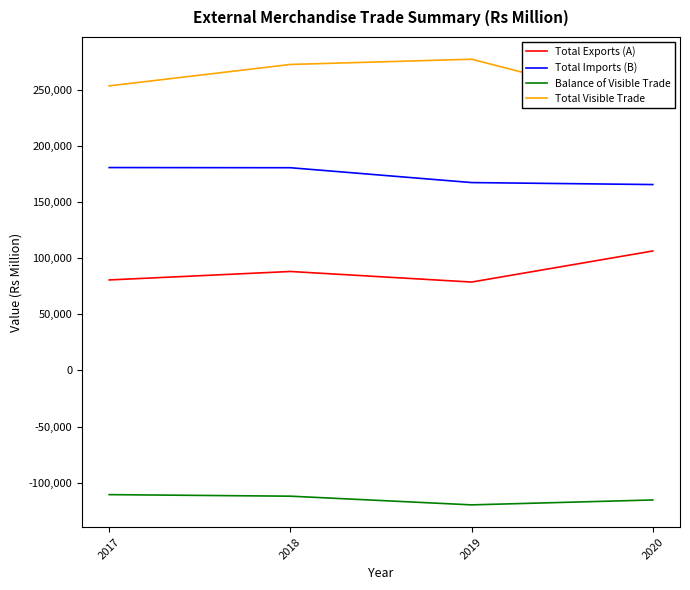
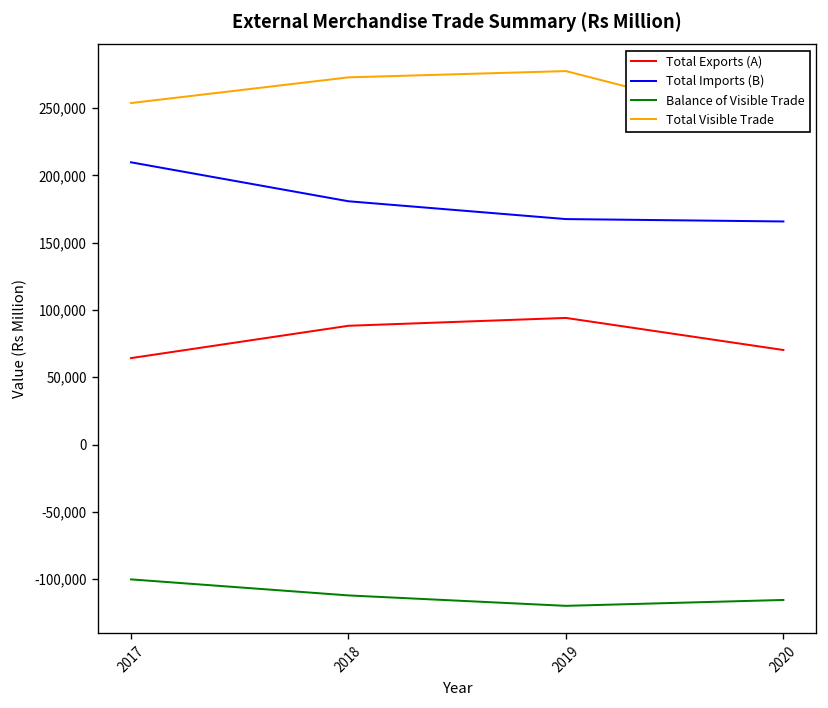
  {
    "Total Exports (A)": {
-     "2017": "81,000",
+     "2017": "64,000",
      "2018": "88,000",
-     "2019": "79,000",
-     "2020": "107,000"
+     "2019": "94,000",
+     "2020": "70,000"
    },
    "Total Imports (B)": {
-     "2017": "181,000",
+     "2017": "210,000",
      "2018": "181,000",
      "2019": "167,000",
      "2020": "166,000"
    },
    "Balance of Visible Trade": {
-     "2017": "-111,000",
+     "2017": "-100,000",
      "2018": "-112,000",
      "2019": "-120,000",
      "2020": "-115,000"
    },
    "Total Visible Trade": {
      "2017": "254,000",
      "2018": "273,000",
      "2019": "277,000"
    }
  }
